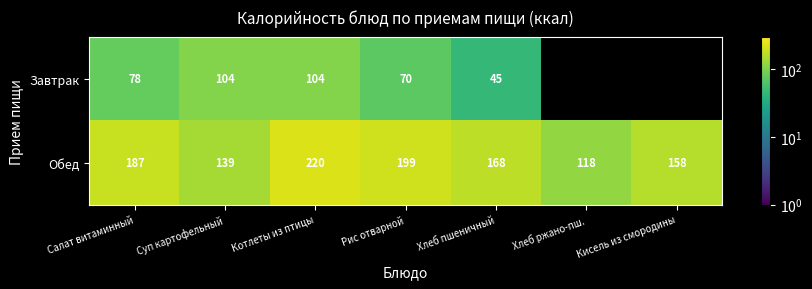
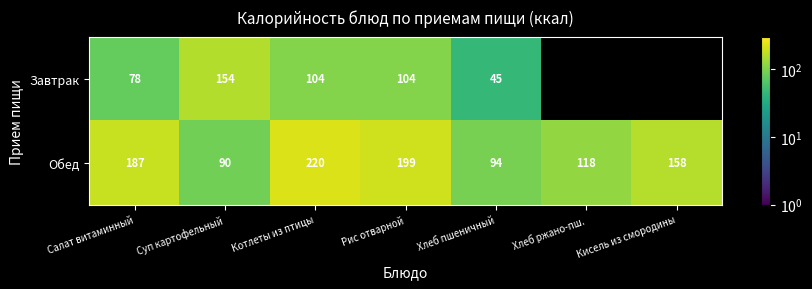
  {
    "Завтрак": {
      "Салат витаминный": 78,
-     "Суп картофельный": 104,
+     "Суп картофельный": 154,
      "Котлеты из птицы": 104,
-     "Рис отварной": 70,
+     "Рис отварной": 104,
      "Хлеб пшеничный": 45
    },
    "Обед": {
      "Салат витаминный": 187,
-     "Суп картофельный": 139,
+     "Суп картофельный": 90,
      "Котлеты из птицы": 220,
      "Рис отварной": 199,
-     "Хлеб пшеничный": 168,
+     "Хлеб пшеничный": 94,
      "Хлеб ржано-пш.": 118,
      "Кисель из смородины": 158
    }
  }
